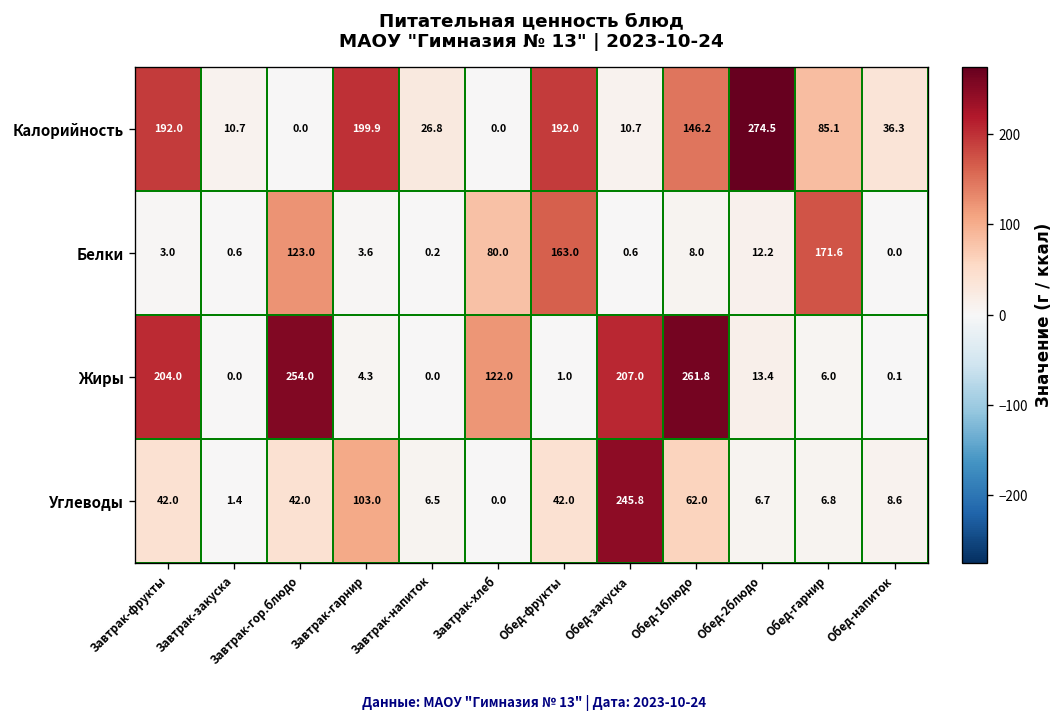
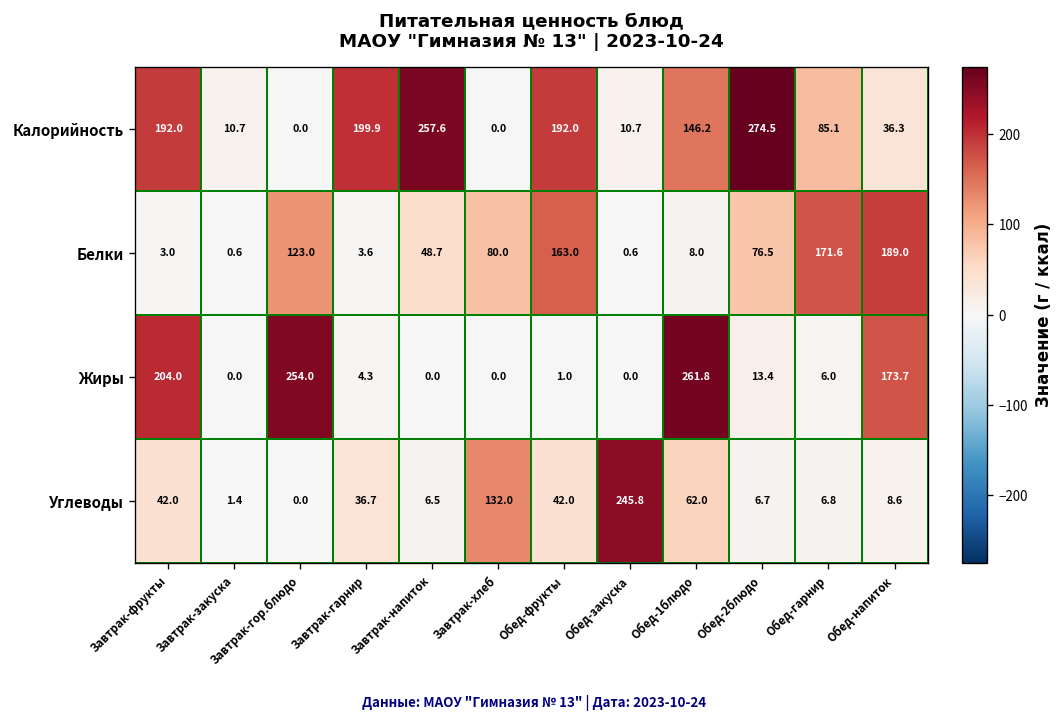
  {
    "Калорийность": {
      "Завтрак-фрукты": 192.0,
      "Завтрак-закуска": 10.7,
      "Завтрак-гор.блюдо": 0.0,
      "Завтрак-гарнир": 199.9,
-     "Завтрак-напиток": 26.8,
+     "Завтрак-напиток": 257.6,
      "Завтрак-хлеб": 0.0,
      "Обед-фрукты": 192.0,
      "Обед-закуска": 10.7,
      "Обед-1блюдо": 146.2,
      "Обед-2блюдо": 274.5,
      "Обед-гарнир": 85.1,
      "Обед-напиток": 36.3
    },
    "Белки": {
      "Завтрак-фрукты": 3.0,
      "Завтрак-закуска": 0.6,
      "Завтрак-гор.блюдо": 123.0,
      "Завтрак-гарнир": 3.6,
-     "Завтрак-напиток": 0.2,
+     "Завтрак-напиток": 48.7,
      "Завтрак-хлеб": 80.0,
      "Обед-фрукты": 163.0,
      "Обед-закуска": 0.6,
      "Обед-1блюдо": 8.0,
-     "Обед-2блюдо": 12.2,
+     "Обед-2блюдо": 76.5,
      "Обед-гарнир": 171.6,
-     "Обед-напиток": 0.0
+     "Обед-напиток": 189.0
    },
    "Жиры": {
      "Завтрак-фрукты": 204.0,
      "Завтрак-закуска": 0.0,
      "Завтрак-гор.блюдо": 254.0,
      "Завтрак-гарнир": 4.3,
      "Завтрак-напиток": 0.0,
-     "Завтрак-хлеб": 122.0,
+     "Завтрак-хлеб": 0.0,
      "Обед-фрукты": 1.0,
-     "Обед-закуска": 207.0,
+     "Обед-закуска": 0.0,
      "Обед-1блюдо": 261.8,
      "Обед-2блюдо": 13.4,
      "Обед-гарнир": 6.0,
-     "Обед-напиток": 0.1
+     "Обед-напиток": 173.7
    },
    "Углеводы": {
      "Завтрак-фрукты": 42.0,
      "Завтрак-закуска": 1.4,
-     "Завтрак-гор.блюдо": 42.0,
-     "Завтрак-гарнир": 103.0,
+     "Завтрак-гор.блюдо": 0.0,
+     "Завтрак-гарнир": 36.7,
      "Завтрак-напиток": 6.5,
-     "Завтрак-хлеб": 0.0,
+     "Завтрак-хлеб": 132.0,
      "Обед-фрукты": 42.0,
      "Обед-закуска": 245.8,
      "Обед-1блюдо": 62.0,
      "Обед-2блюдо": 6.7,
      "Обед-гарнир": 6.8,
      "Обед-напиток": 8.6
    }
  }
